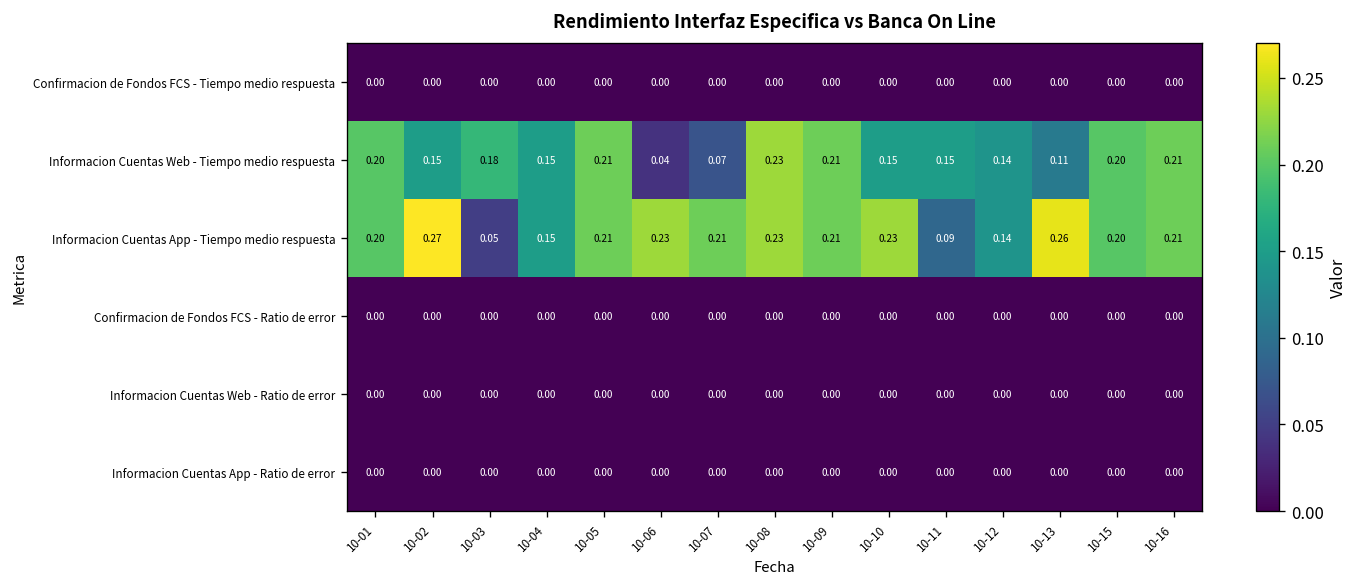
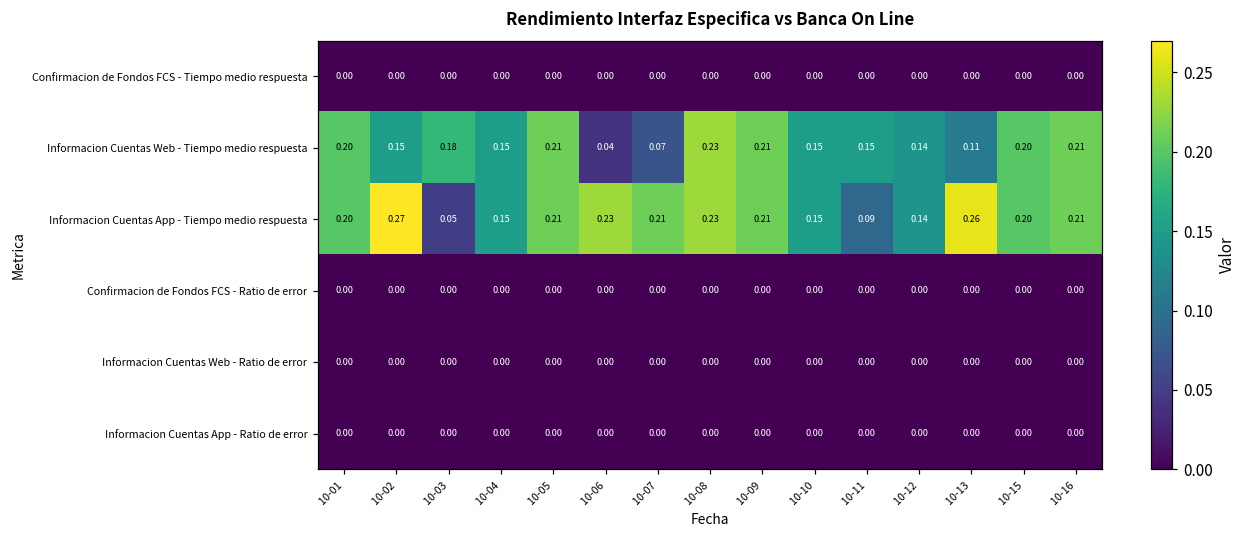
  {
    "Confirmacion de Fondos FCS - Tiempo medio respuesta": {
      "10-01": 0.00,
      "10-02": 0.00,
      "10-03": 0.00,
      "10-04": 0.00,
      "10-05": 0.00,
      "10-06": 0.00,
      "10-07": 0.00,
      "10-08": 0.00,
      "10-09": 0.00,
      "10-10": 0.00,
      "10-11": 0.00,
      "10-12": 0.00,
      "10-13": 0.00,
      "10-15": 0.00,
      "10-16": 0.00
    },
    "Informacion Cuentas Web - Tiempo medio respuesta": {
      "10-01": 0.20,
      "10-02": 0.15,
      "10-03": 0.18,
      "10-04": 0.15,
      "10-05": 0.21,
      "10-06": 0.04,
      "10-07": 0.07,
      "10-08": 0.23,
      "10-09": 0.21,
      "10-10": 0.15,
      "10-11": 0.15,
      "10-12": 0.14,
      "10-13": 0.11,
      "10-15": 0.20,
      "10-16": 0.21
    },
    "Informacion Cuentas App - Tiempo medio respuesta": {
      "10-01": 0.20,
      "10-02": 0.27,
      "10-03": 0.05,
      "10-04": 0.15,
      "10-05": 0.21,
      "10-06": 0.23,
      "10-07": 0.21,
      "10-08": 0.23,
      "10-09": 0.21,
-     "10-10": 0.23,
+     "10-10": 0.15,
      "10-11": 0.09,
      "10-12": 0.14,
      "10-13": 0.26,
      "10-15": 0.20,
      "10-16": 0.21
    },
    "Confirmacion de Fondos FCS - Ratio de error": {
      "10-01": 0.00,
      "10-02": 0.00,
      "10-03": 0.00,
      "10-04": 0.00,
      "10-05": 0.00,
      "10-06": 0.00,
      "10-07": 0.00,
      "10-08": 0.00,
      "10-09": 0.00,
      "10-10": 0.00,
      "10-11": 0.00,
      "10-12": 0.00,
      "10-13": 0.00,
      "10-15": 0.00,
      "10-16": 0.00
    },
    "Informacion Cuentas Web - Ratio de error": {
      "10-01": 0.00,
      "10-02": 0.00,
      "10-03": 0.00,
      "10-04": 0.00,
      "10-05": 0.00,
      "10-06": 0.00,
      "10-07": 0.00,
      "10-08": 0.00,
      "10-09": 0.00,
      "10-10": 0.00,
      "10-11": 0.00,
      "10-12": 0.00,
      "10-13": 0.00,
      "10-15": 0.00,
      "10-16": 0.00
    },
    "Informacion Cuentas App - Ratio de error": {
      "10-01": 0.00,
      "10-02": 0.00,
      "10-03": 0.00,
      "10-04": 0.00,
      "10-05": 0.00,
      "10-06": 0.00,
      "10-07": 0.00,
      "10-08": 0.00,
      "10-09": 0.00,
      "10-10": 0.00,
      "10-11": 0.00,
      "10-12": 0.00,
      "10-13": 0.00,
      "10-15": 0.00,
      "10-16": 0.00
    }
  }
